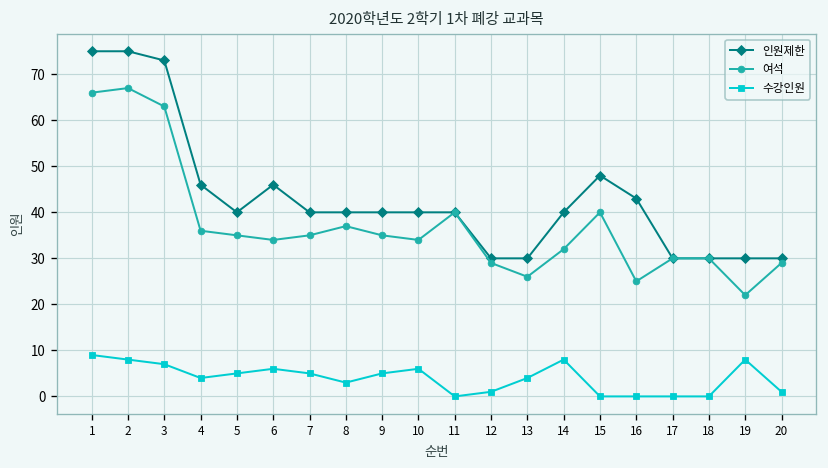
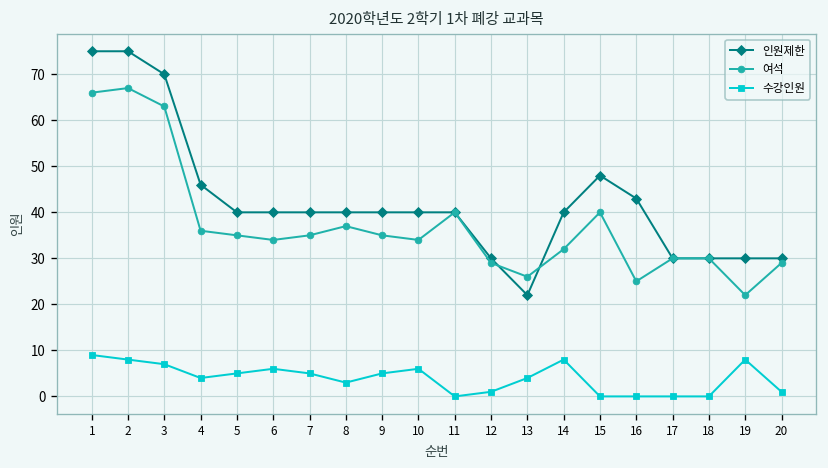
  {
    "인원제한": {
      "1": 75,
      "2": 75,
-     "3": 73,
+     "3": 70,
      "4": 46,
      "5": 40,
-     "6": 46,
+     "6": 40,
      "7": 40,
      "8": 40,
      "9": 40,
      "10": 40,
      "12": 30,
-     "13": 30,
+     "13": 22,
      "14": 40,
      "15": 48,
      "16": 43,
      "19": 30,
      "20": 30
    }
  }
